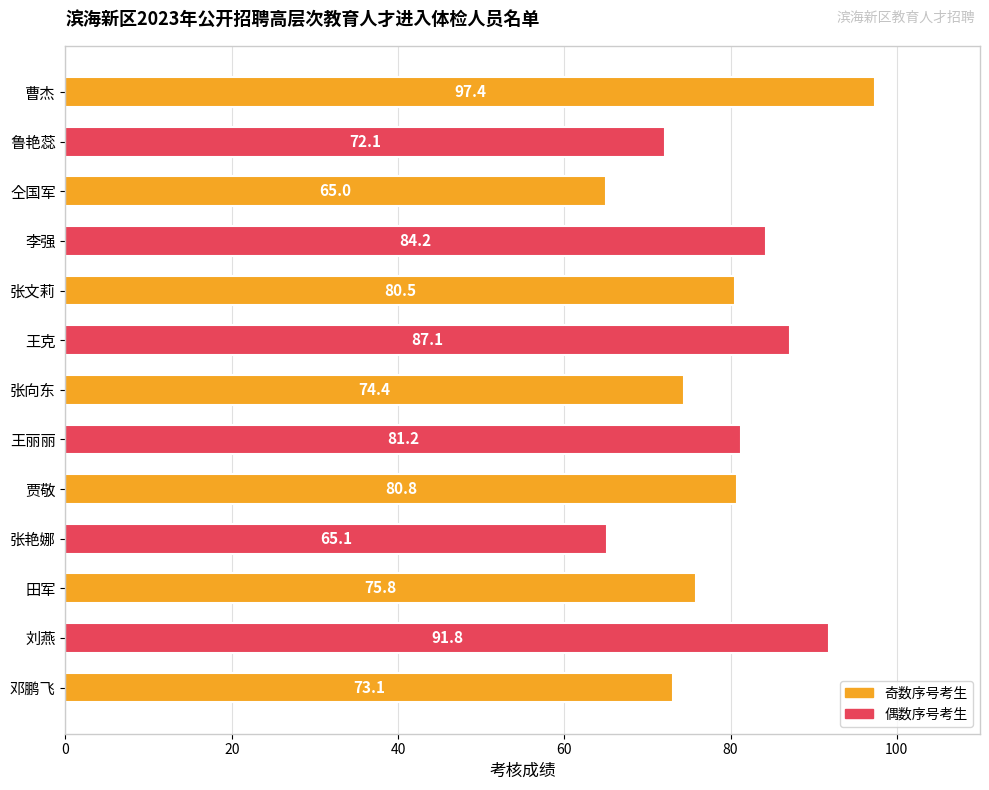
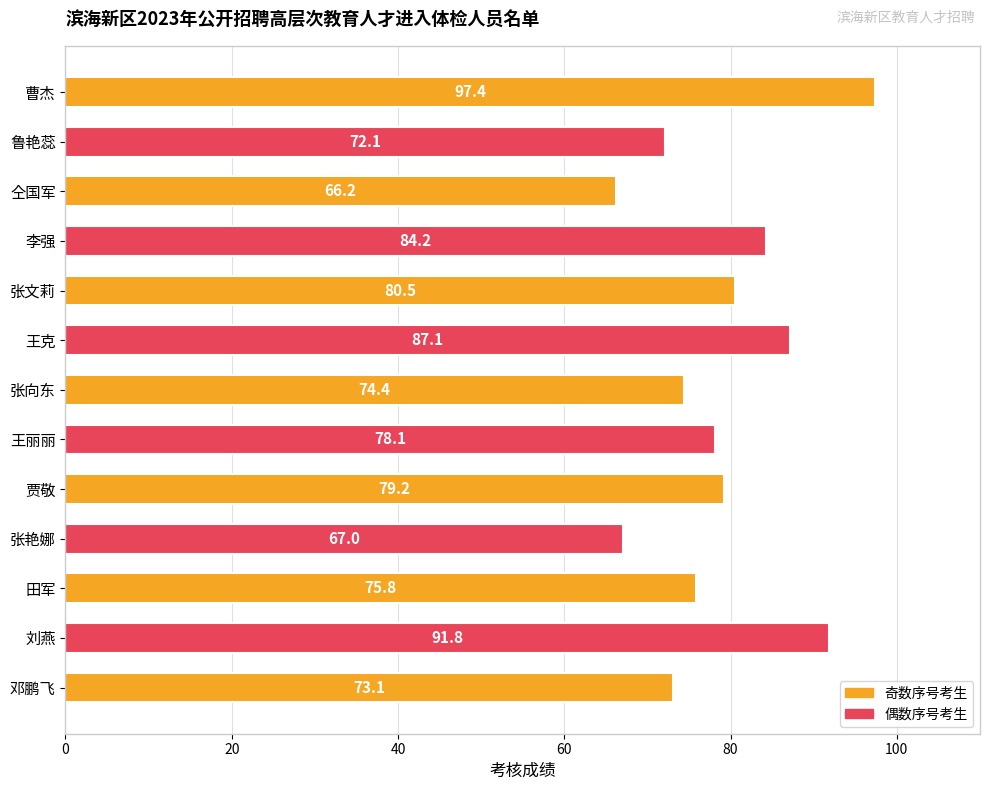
  {
    "曹杰": 97.4,
    "鲁艳蕊": 72.1,
-   "仝国军": 65.0,
+   "仝国军": 66.2,
    "李强": 84.2,
    "张文莉": 80.5,
    "王克": 87.1,
    "张向东": 74.4,
-   "王丽丽": 81.2,
-   "贾敬": 80.8,
-   "张艳娜": 65.1,
+   "王丽丽": 78.1,
+   "贾敬": 79.2,
+   "张艳娜": 67.0,
    "田军": 75.8,
    "刘燕": 91.8,
    "邓鹏飞": 73.1
  }
